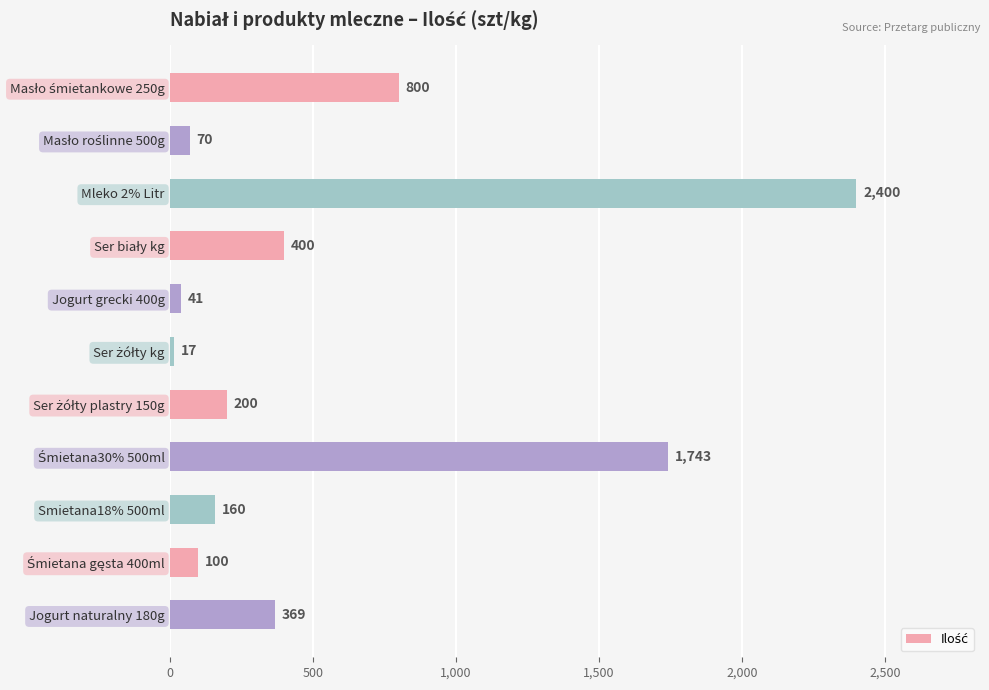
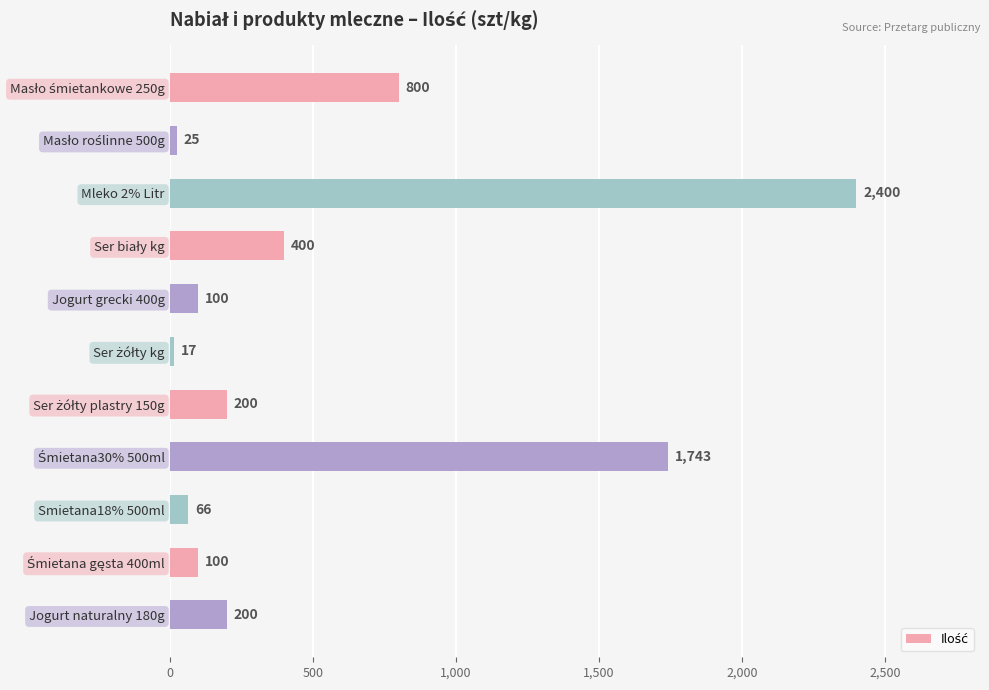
  {
    "Masło śmietankowe 250g": "800",
-   "Masło roślinne 500g": "70",
+   "Masło roślinne 500g": "25",
    "Mleko 2% Litr": "2,400",
    "Ser biały kg": "400",
-   "Jogurt grecki 400g": "41",
+   "Jogurt grecki 400g": "100",
    "Ser żółty kg": "17",
    "Ser żółty plastry 150g": "200",
    "Śmietana30% 500ml": "1,743",
-   "Smietana18% 500ml": "160",
+   "Smietana18% 500ml": "66",
    "Śmietana gęsta 400ml": "100",
-   "Jogurt naturalny 180g": "369"
+   "Jogurt naturalny 180g": "200"
  }
